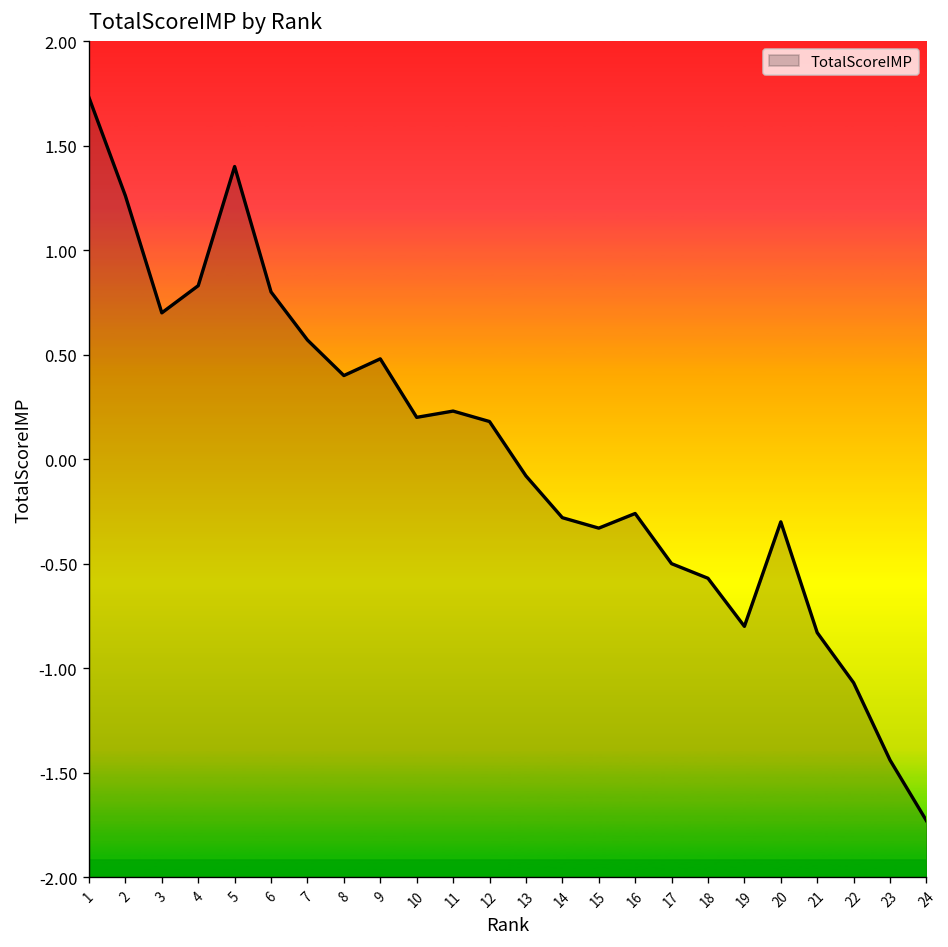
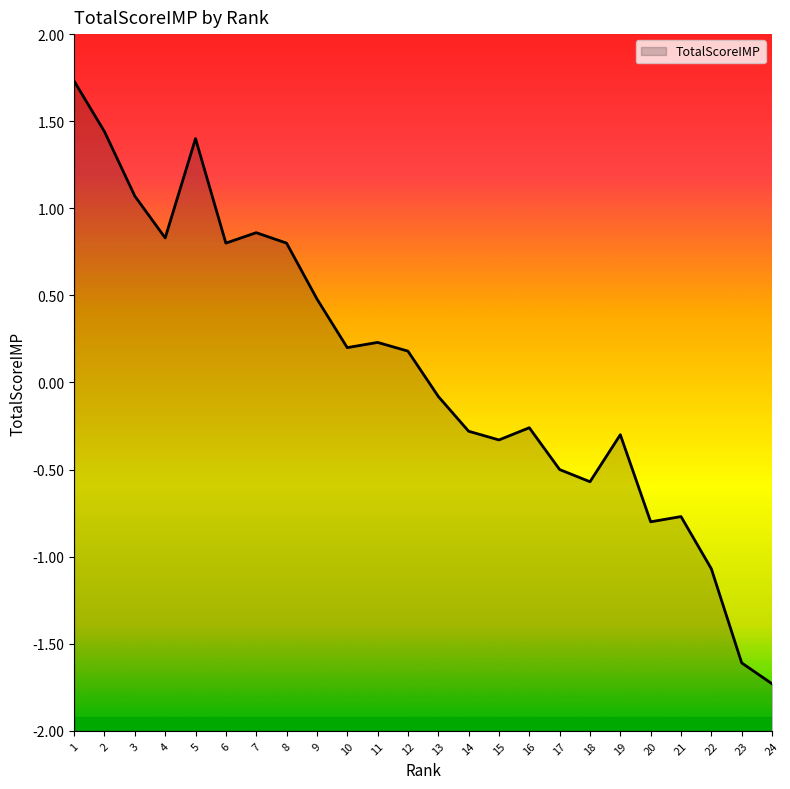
  {
    "1": 1.73,
-   "2": 1.26,
-   "3": 0.70,
+   "2": 1.44,
+   "3": 1.07,
    "4": 0.83,
    "5": 1.40,
    "6": 0.80,
-   "7": 0.57,
-   "8": 0.4,
+   "7": 0.86,
+   "8": 0.8,
    "9": 0.48,
    "10": 0.20,
    "11": 0.23,
    "12": 0.18,
    "13": -0.08,
    "14": -0.28,
    "15": -0.33,
    "16": -0.26,
    "17": -0.50,
    "18": -0.57,
-   "19": -0.8,
-   "20": -0.3,
-   "21": -0.83,
+   "19": -0.3,
+   "20": -0.8,
+   "21": -0.77,
    "22": -1.07,
-   "23": -1.44,
+   "23": -1.61,
    "24": -1.73
  }
